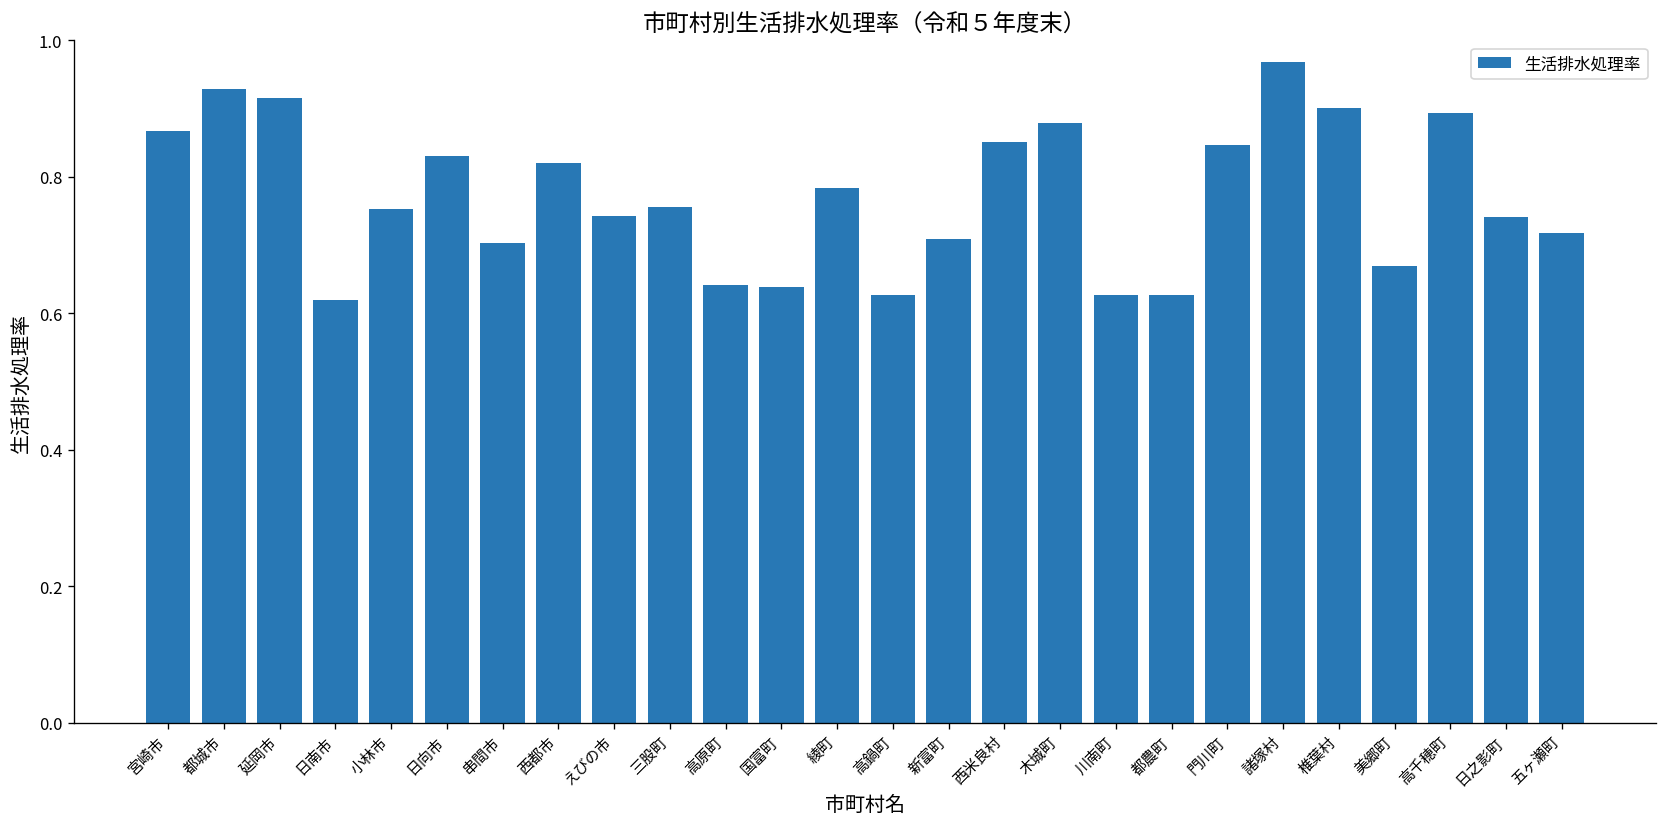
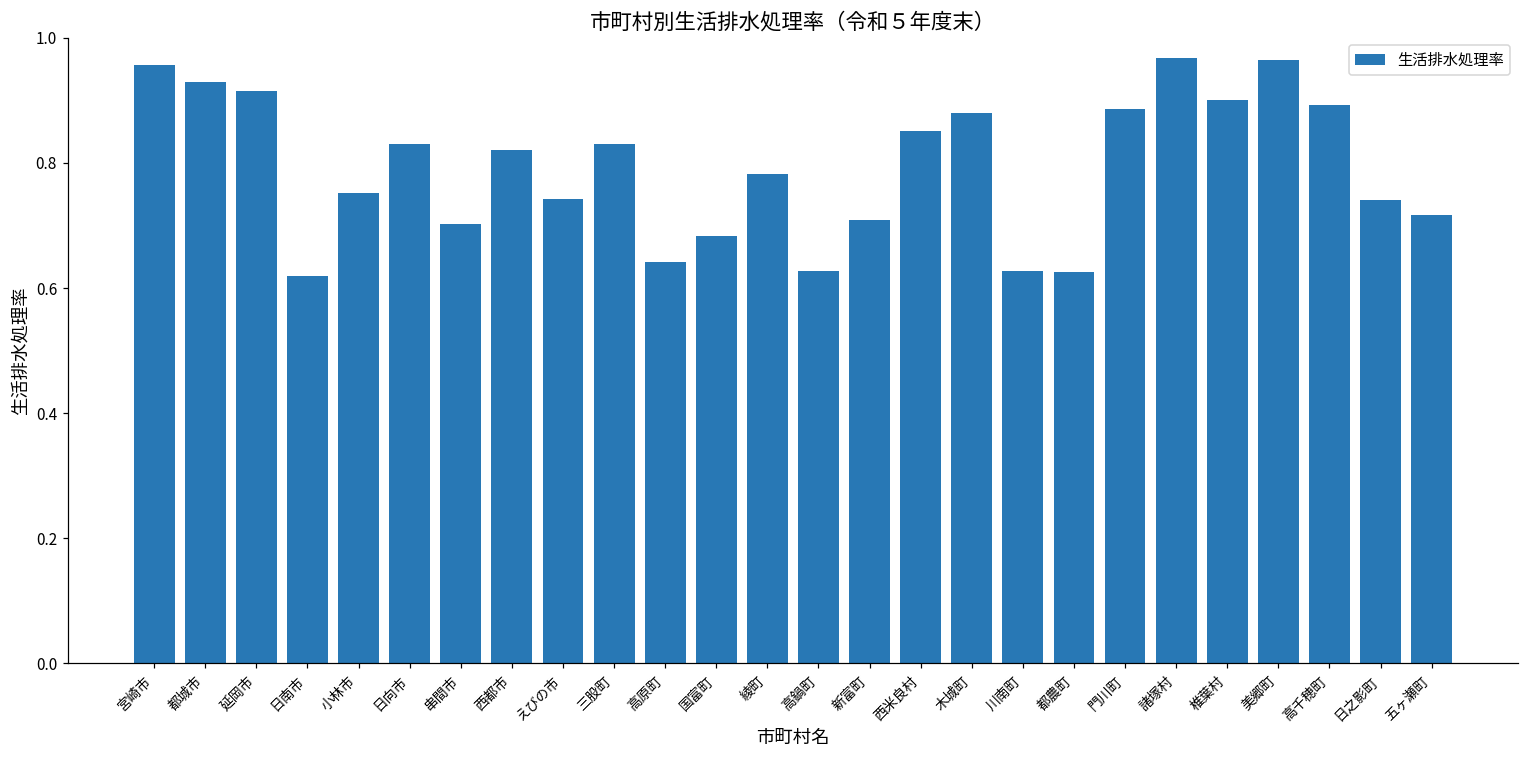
  {
-   "宮崎市": 0.87,
+   "宮崎市": 0.96,
    "都城市": 0.93,
    "延岡市": 0.92,
    "日南市": 0.62,
    "小林市": 0.75,
    "日向市": 0.83,
    "串間市": 0.70,
    "西都市": 0.82,
    "えびの市": 0.74,
-   "三股町": 0.76,
+   "三股町": 0.83,
    "高原町": 0.64,
-   "国富町": 0.64,
+   "国富町": 0.68,
    "綾町": 0.78,
    "高鍋町": 0.63,
    "新富町": 0.71,
    "西米良村": 0.85,
    "木城町": 0.88,
    "川南町": 0.63,
    "都農町": 0.63,
-   "門川町": 0.85,
+   "門川町": 0.89,
    "諸塚村": 0.97,
    "椎葉村": 0.90,
-   "美郷町": 0.67,
+   "美郷町": 0.96,
    "高千穂町": 0.89,
    "日之影町": 0.74,
    "五ヶ瀬町": 0.72
  }
